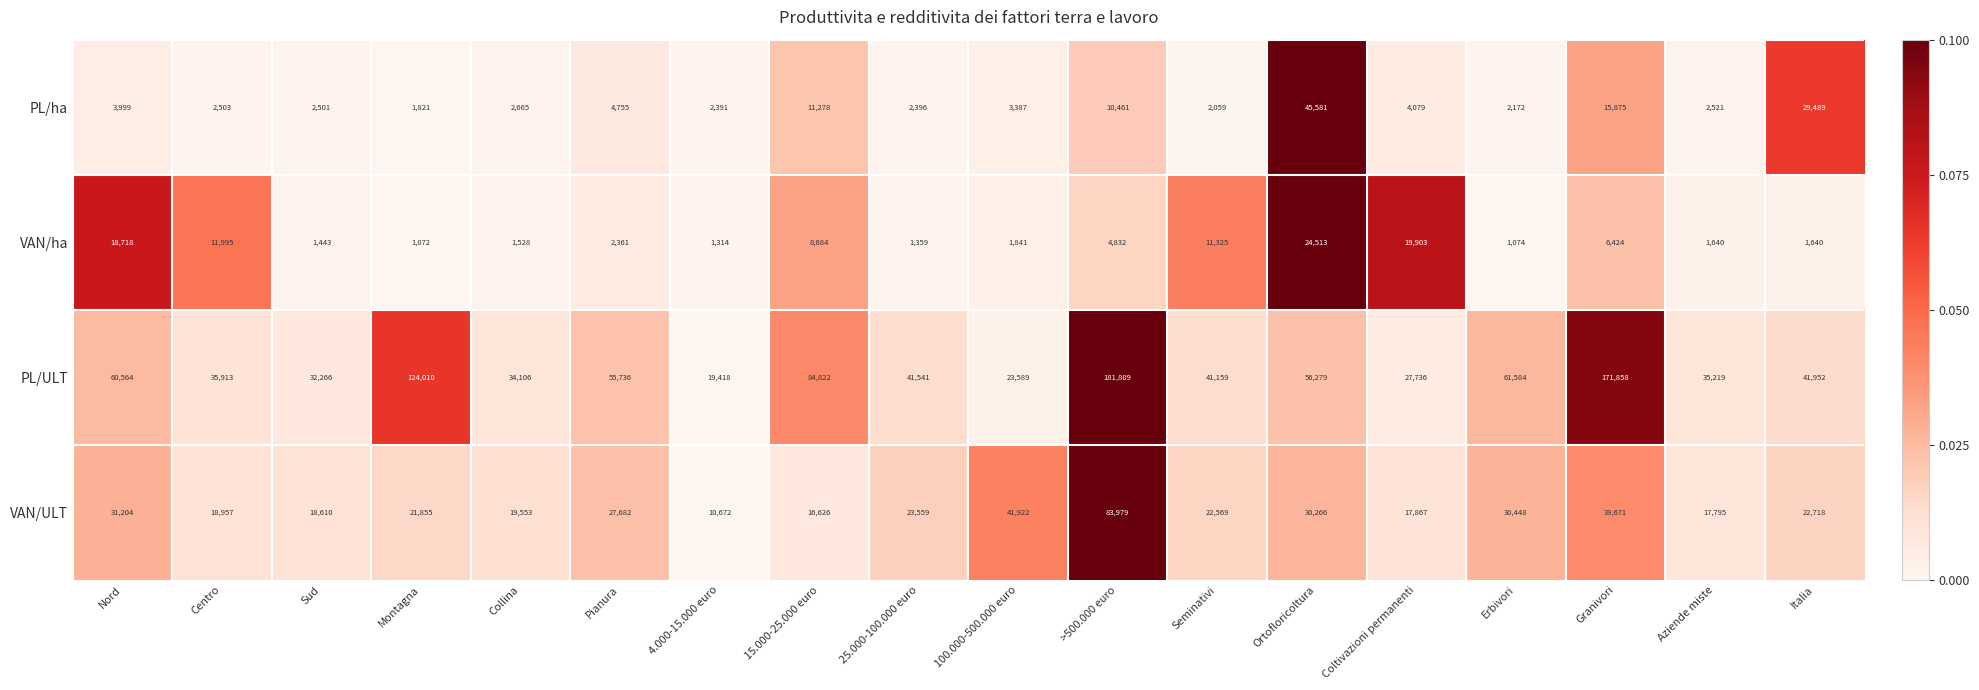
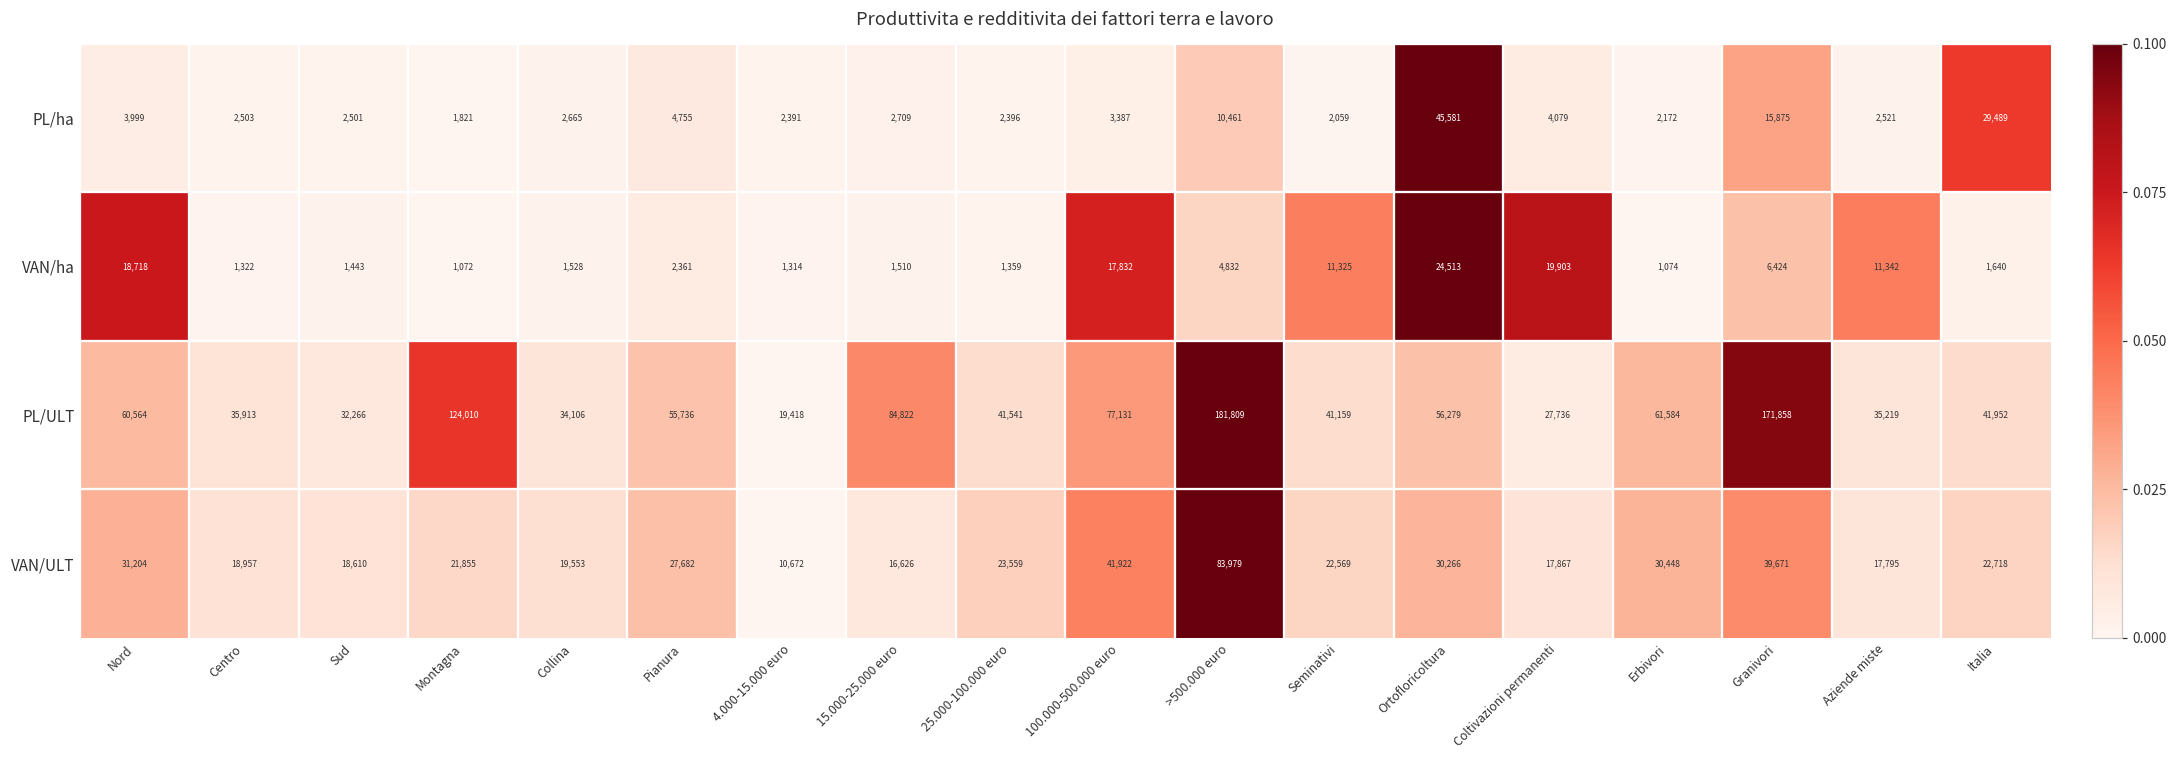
  {
    "PL/ha": {
      "Nord": "3,999",
      "Centro": "2,503",
      "Sud": "2,501",
      "Montagna": "1,821",
      "Collina": "2,665",
      "Pianura": "4,755",
      "4.000-15.000 euro": "2,391",
-     "15.000-25.000 euro": "11,278",
+     "15.000-25.000 euro": "2,709",
      "25.000-100.000 euro": "2,396",
      "100.000-500.000 euro": "3,387",
      ">500.000 euro": "10,461",
      "Seminativi": "2,059",
      "Ortofloricoltura": "45,581",
      "Coltivazioni permanenti": "4,079",
      "Erbivori": "2,172",
      "Granivori": "15,875",
      "Aziende miste": "2,521",
      "Italia": "29,489"
    },
    "VAN/ha": {
      "Nord": "18,718",
-     "Centro": "11,995",
+     "Centro": "1,322",
      "Sud": "1,443",
      "Montagna": "1,072",
      "Collina": "1,528",
      "Pianura": "2,361",
      "4.000-15.000 euro": "1,314",
-     "15.000-25.000 euro": "8,684",
+     "15.000-25.000 euro": "1,510",
      "25.000-100.000 euro": "1,359",
-     "100.000-500.000 euro": "1,841",
+     "100.000-500.000 euro": "17,832",
      ">500.000 euro": "4,832",
      "Seminativi": "11,325",
      "Ortofloricoltura": "24,513",
      "Coltivazioni permanenti": "19,903",
      "Erbivori": "1,074",
      "Granivori": "6,424",
-     "Aziende miste": "1,640",
+     "Aziende miste": "11,342",
      "Italia": "1,640"
    },
    "PL/ULT": {
      "Nord": "60,564",
      "Centro": "35,913",
      "Sud": "32,266",
      "Montagna": "124,010",
      "Collina": "34,106",
      "Pianura": "55,736",
      "4.000-15.000 euro": "19,418",
      "15.000-25.000 euro": "84,822",
      "25.000-100.000 euro": "41,541",
-     "100.000-500.000 euro": "23,589",
+     "100.000-500.000 euro": "77,131",
      ">500.000 euro": "181,809",
      "Seminativi": "41,159",
      "Ortofloricoltura": "56,279",
      "Coltivazioni permanenti": "27,736",
      "Erbivori": "61,584",
      "Granivori": "171,858",
      "Aziende miste": "35,219",
      "Italia": "41,952"
    },
    "VAN/ULT": {
      "Nord": "31,204",
      "Centro": "18,957",
      "Sud": "18,610",
      "Montagna": "21,855",
      "Collina": "19,553",
      "Pianura": "27,682",
      "4.000-15.000 euro": "10,672",
      "15.000-25.000 euro": "16,626",
      "25.000-100.000 euro": "23,559",
      "100.000-500.000 euro": "41,922",
      ">500.000 euro": "83,979",
      "Seminativi": "22,569",
      "Ortofloricoltura": "30,266",
      "Coltivazioni permanenti": "17,867",
      "Erbivori": "30,448",
      "Granivori": "39,671",
      "Aziende miste": "17,795",
      "Italia": "22,718"
    }
  }
